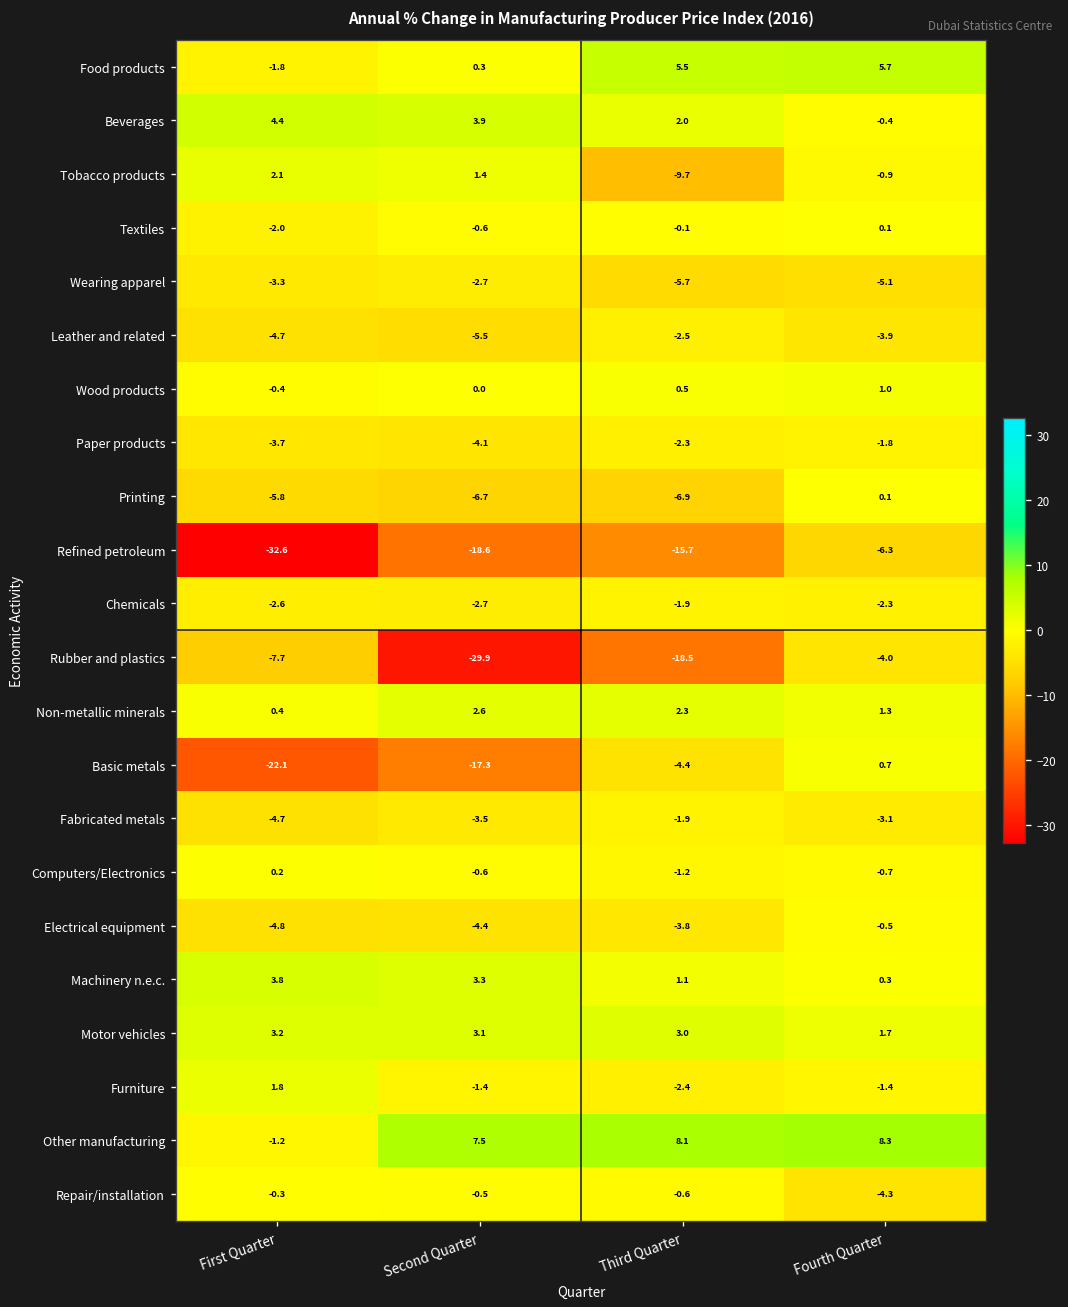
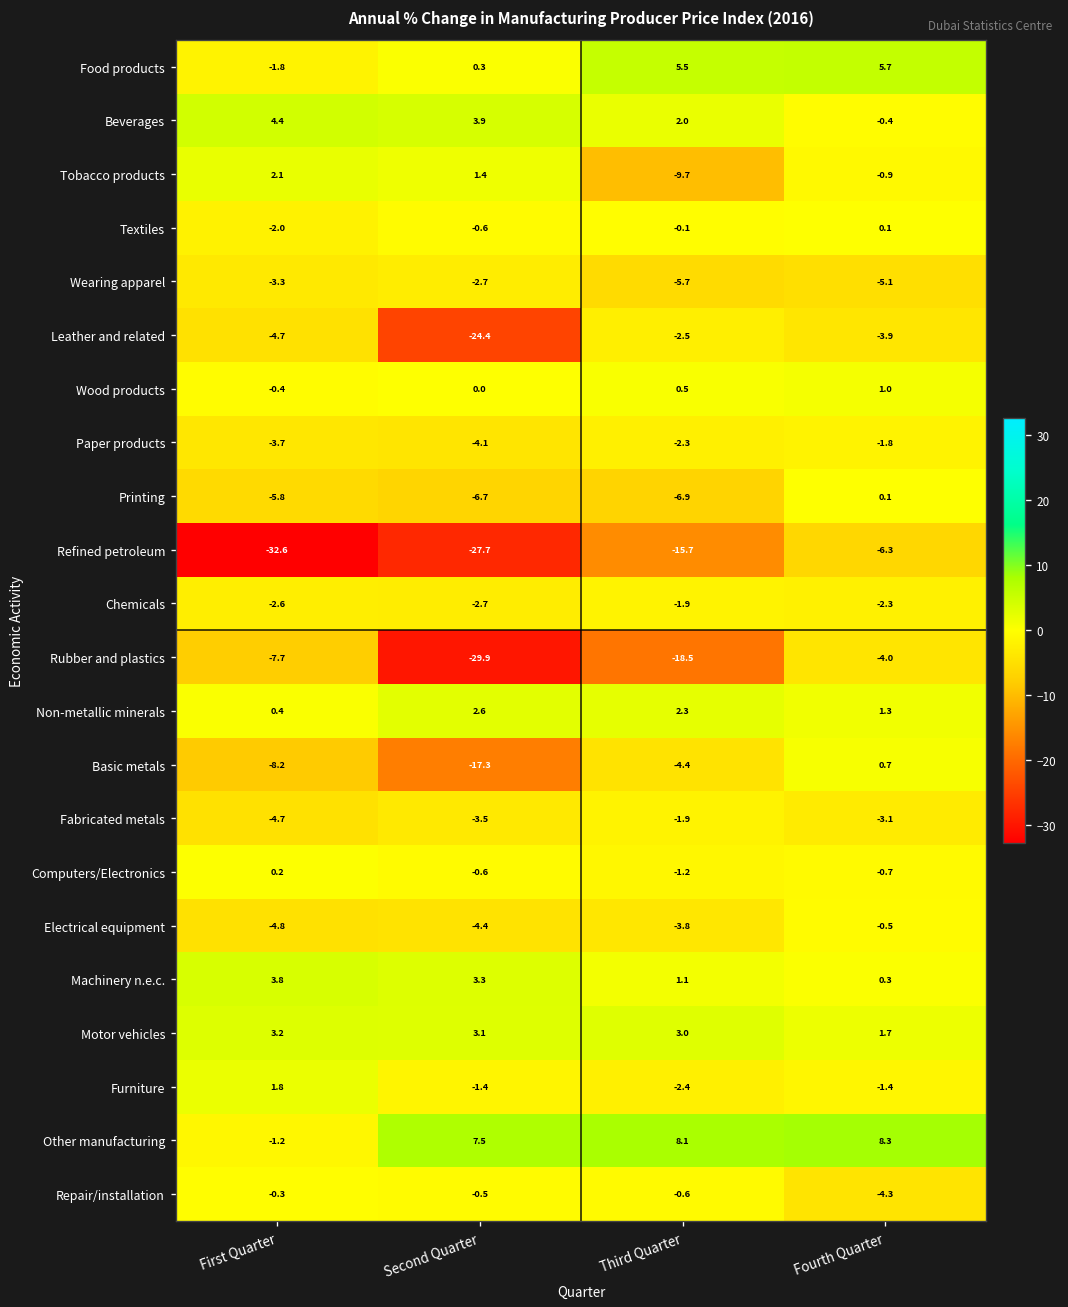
  {
    "Food products": {
      "First Quarter": -1.8,
      "Second Quarter": 0.3,
      "Third Quarter": 5.5,
      "Fourth Quarter": 5.7
    },
    "Beverages": {
      "First Quarter": 4.4,
      "Second Quarter": 3.9,
      "Third Quarter": 2.0,
      "Fourth Quarter": -0.4
    },
    "Tobacco products": {
      "First Quarter": 2.1,
      "Second Quarter": 1.4,
      "Third Quarter": -9.7,
      "Fourth Quarter": -0.9
    },
    "Textiles": {
      "First Quarter": -2.0,
      "Second Quarter": -0.6,
      "Third Quarter": -0.1,
      "Fourth Quarter": 0.1
    },
    "Wearing apparel": {
      "First Quarter": -3.3,
      "Second Quarter": -2.7,
      "Third Quarter": -5.7,
      "Fourth Quarter": -5.1
    },
    "Leather and related": {
      "First Quarter": -4.7,
-     "Second Quarter": -5.5,
+     "Second Quarter": -24.4,
      "Third Quarter": -2.5,
      "Fourth Quarter": -3.9
    },
    "Wood products": {
      "First Quarter": -0.4,
      "Second Quarter": 0.0,
      "Third Quarter": 0.5,
      "Fourth Quarter": 1.0
    },
    "Paper products": {
      "First Quarter": -3.7,
      "Second Quarter": -4.1,
      "Third Quarter": -2.3,
      "Fourth Quarter": -1.8
    },
    "Printing": {
      "First Quarter": -5.8,
      "Second Quarter": -6.7,
      "Third Quarter": -6.9,
      "Fourth Quarter": 0.1
    },
    "Refined petroleum": {
      "First Quarter": -32.6,
-     "Second Quarter": -18.6,
+     "Second Quarter": -27.7,
      "Third Quarter": -15.7,
      "Fourth Quarter": -6.3
    },
    "Chemicals": {
      "First Quarter": -2.6,
      "Second Quarter": -2.7,
      "Third Quarter": -1.9,
      "Fourth Quarter": -2.3
    },
    "Rubber and plastics": {
      "First Quarter": -7.7,
      "Second Quarter": -29.9,
      "Third Quarter": -18.5,
      "Fourth Quarter": -4.0
    },
    "Non-metallic minerals": {
      "First Quarter": 0.4,
      "Second Quarter": 2.6,
      "Third Quarter": 2.3,
      "Fourth Quarter": 1.3
    },
    "Basic metals": {
-     "First Quarter": -22.1,
+     "First Quarter": -8.2,
      "Second Quarter": -17.3,
      "Third Quarter": -4.4,
      "Fourth Quarter": 0.7
    },
    "Fabricated metals": {
      "First Quarter": -4.7,
      "Second Quarter": -3.5,
      "Third Quarter": -1.9,
      "Fourth Quarter": -3.1
    },
    "Computers/Electronics": {
      "First Quarter": 0.2,
      "Second Quarter": -0.6,
      "Third Quarter": -1.2,
      "Fourth Quarter": -0.7
    },
    "Electrical equipment": {
      "First Quarter": -4.8,
      "Second Quarter": -4.4,
      "Third Quarter": -3.8,
      "Fourth Quarter": -0.5
    },
    "Machinery n.e.c.": {
      "First Quarter": 3.8,
      "Second Quarter": 3.3,
      "Third Quarter": 1.1,
      "Fourth Quarter": 0.3
    },
    "Motor vehicles": {
      "First Quarter": 3.2,
      "Second Quarter": 3.1,
      "Third Quarter": 3.0,
      "Fourth Quarter": 1.7
    },
    "Furniture": {
      "First Quarter": 1.8,
      "Second Quarter": -1.4,
      "Third Quarter": -2.4,
      "Fourth Quarter": -1.4
    },
    "Other manufacturing": {
      "First Quarter": -1.2,
      "Second Quarter": 7.5,
      "Third Quarter": 8.1,
      "Fourth Quarter": 8.3
    },
    "Repair/installation": {
      "First Quarter": -0.3,
      "Second Quarter": -0.5,
      "Third Quarter": -0.6,
      "Fourth Quarter": -4.3
    }
  }
